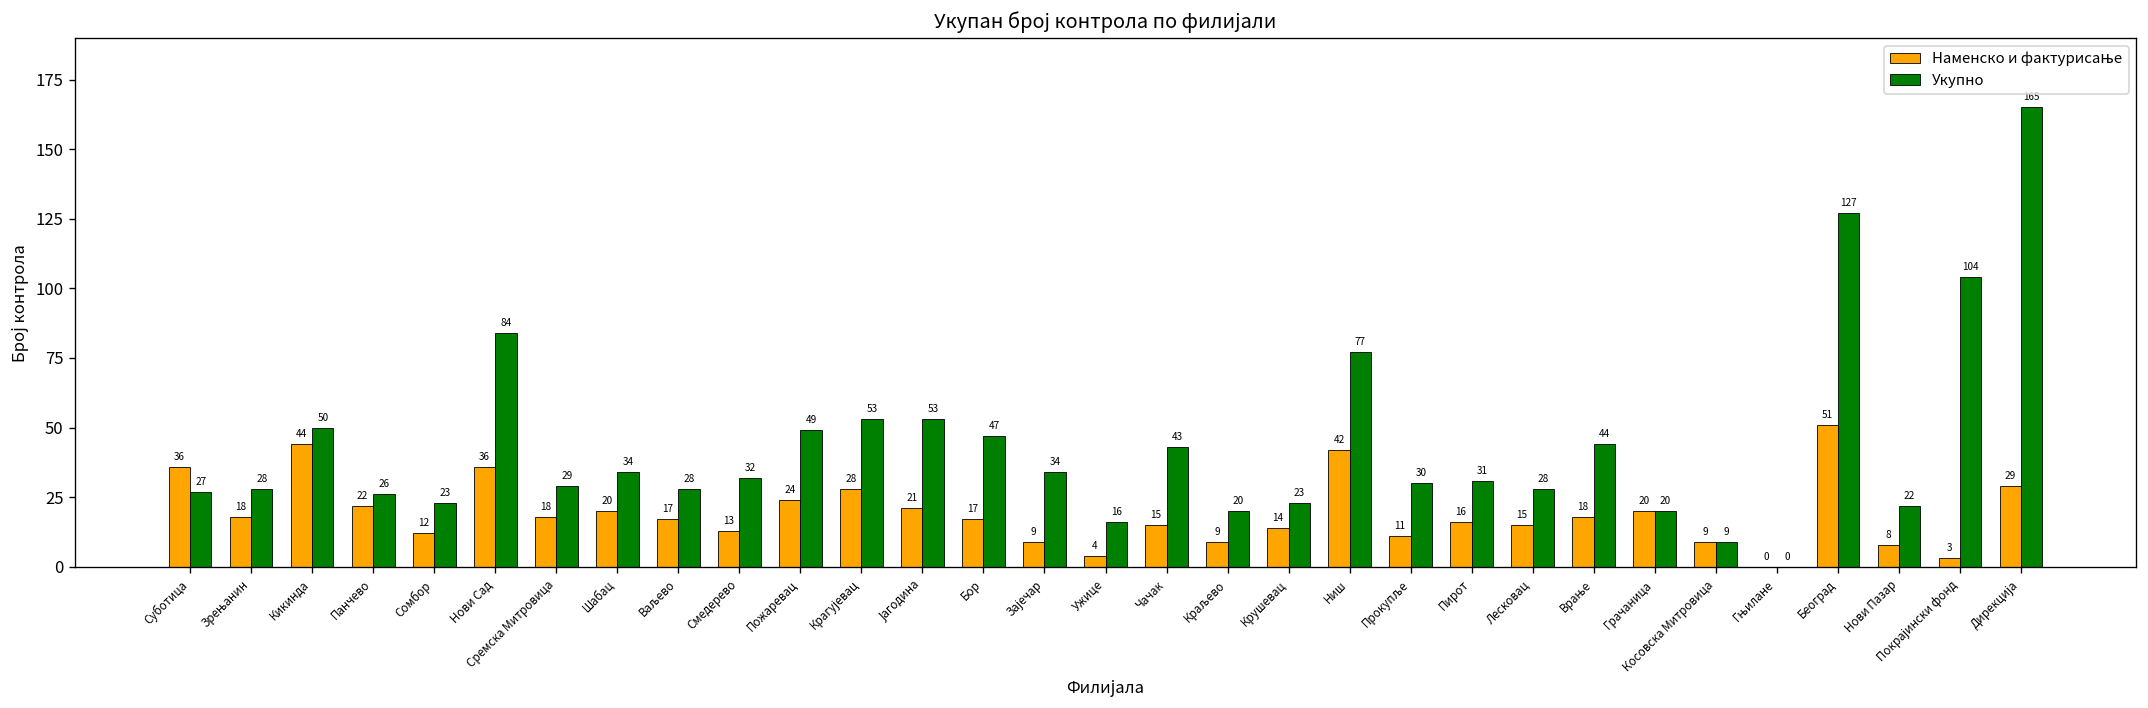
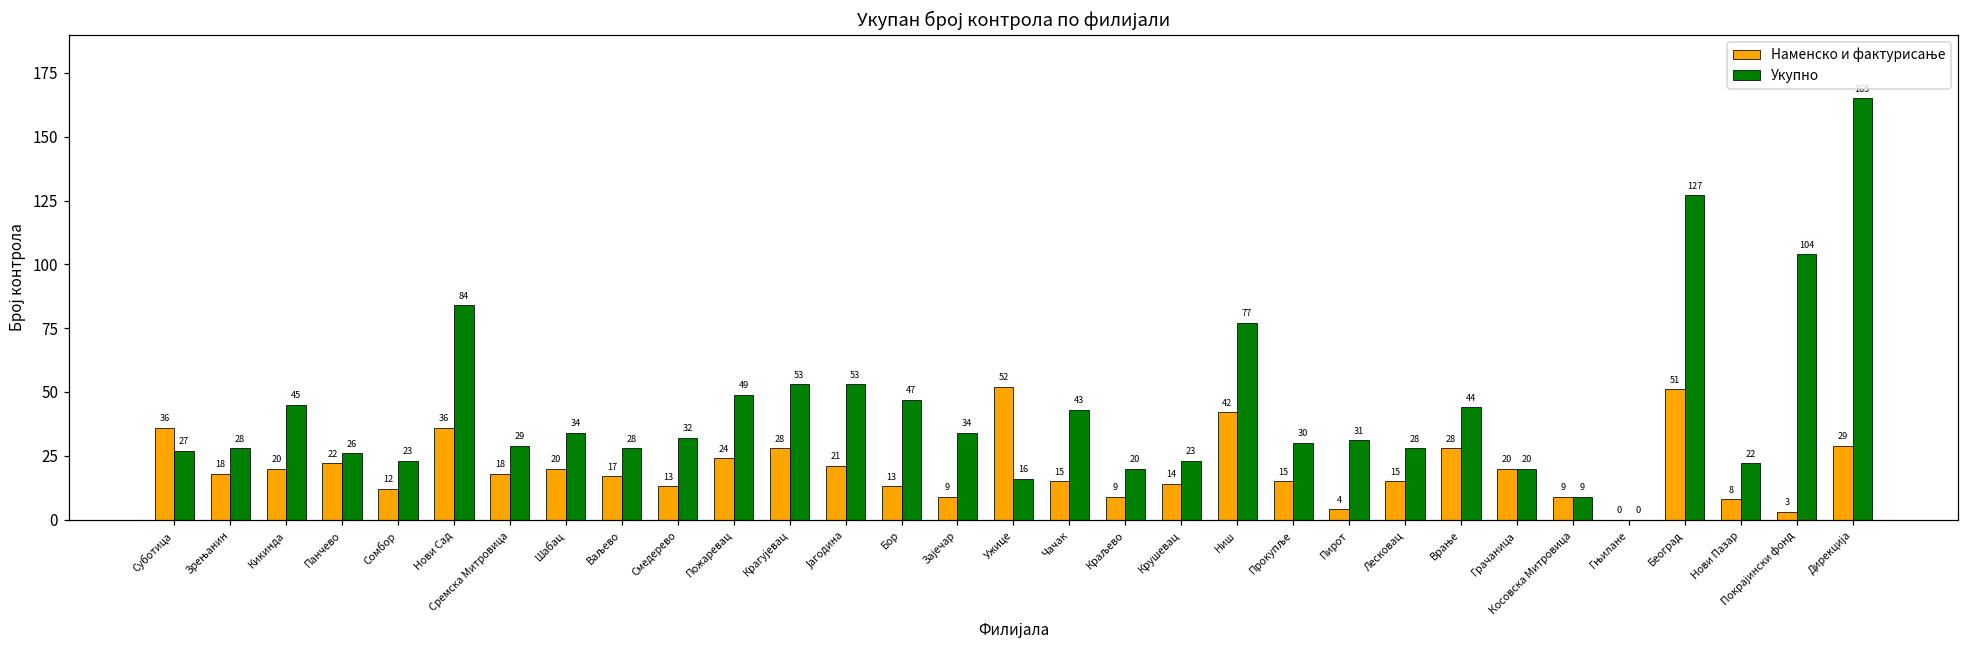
  {
    "Наменско и фактурисање": {
      "Суботица": 36,
      "Зрењанин": 18,
-     "Кикинда": 44,
+     "Кикинда": 20,
      "Панчево": 22,
      "Сомбор": 12,
      "Нови Сад": 36,
      "Сремска Митровица": 18,
      "Шабац": 20,
      "Ваљево": 17,
      "Смедерево": 13,
      "Пожаревац": 24,
      "Крагујевац": 28,
      "Јагодина": 21,
-     "Бор": 17,
+     "Бор": 13,
      "Зајечар": 9,
-     "Ужице": 4,
+     "Ужице": 52,
      "Чачак": 15,
      "Краљево": 9,
      "Крушевац": 14,
      "Ниш": 42,
-     "Прокупље": 11,
-     "Пирот": 16,
+     "Прокупље": 15,
+     "Пирот": 4,
      "Лесковац": 15,
-     "Врање": 18,
+     "Врање": 28,
      "Грачаница": 20,
      "Косовска Митровица": 9,
      "Гњилане": 0,
      "Београд": 51,
      "Нови Пазар": 8,
      "Покрајински фонд": 3,
      "Дирекција": 29
    },
    "Укупно": {
      "Суботица": 27,
      "Зрењанин": 28,
-     "Кикинда": 50,
+     "Кикинда": 45,
      "Панчево": 26,
      "Сомбор": 23,
      "Нови Сад": 84,
      "Сремска Митровица": 29,
      "Шабац": 34,
      "Ваљево": 28,
      "Смедерево": 32,
      "Пожаревац": 49,
      "Крагујевац": 53,
      "Јагодина": 53,
      "Бор": 47,
      "Зајечар": 34,
      "Ужице": 16,
      "Чачак": 43,
      "Краљево": 20,
      "Крушевац": 23,
      "Ниш": 77,
      "Прокупље": 30,
      "Пирот": 31,
      "Лесковац": 28,
      "Врање": 44,
      "Грачаница": 20,
      "Косовска Митровица": 9,
      "Гњилане": 0,
      "Београд": 127,
      "Нови Пазар": 22,
      "Покрајински фонд": 104
    }
  }
